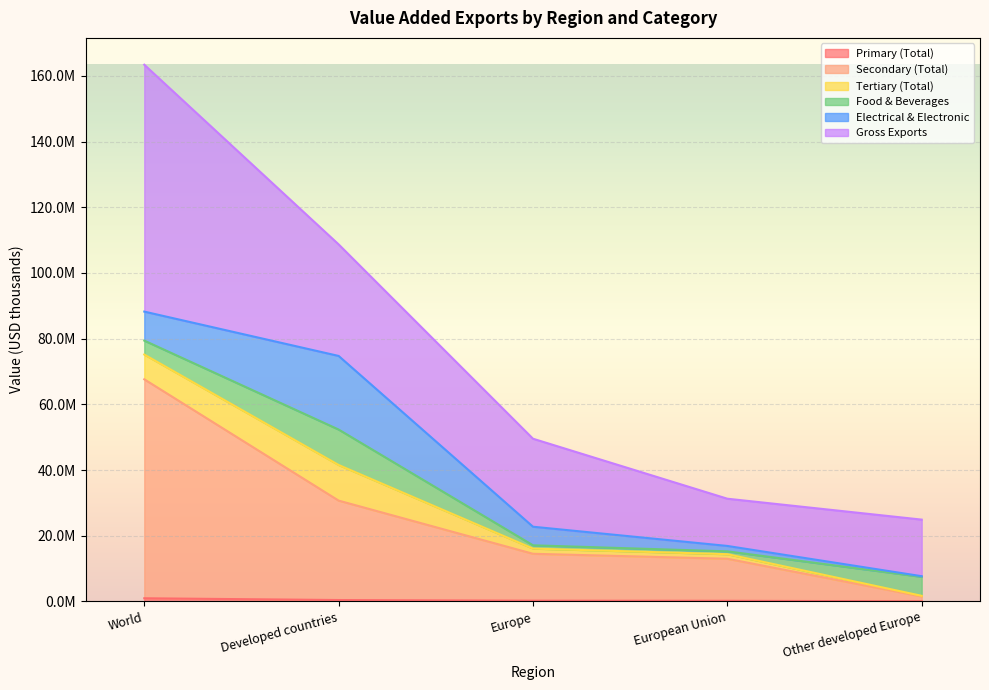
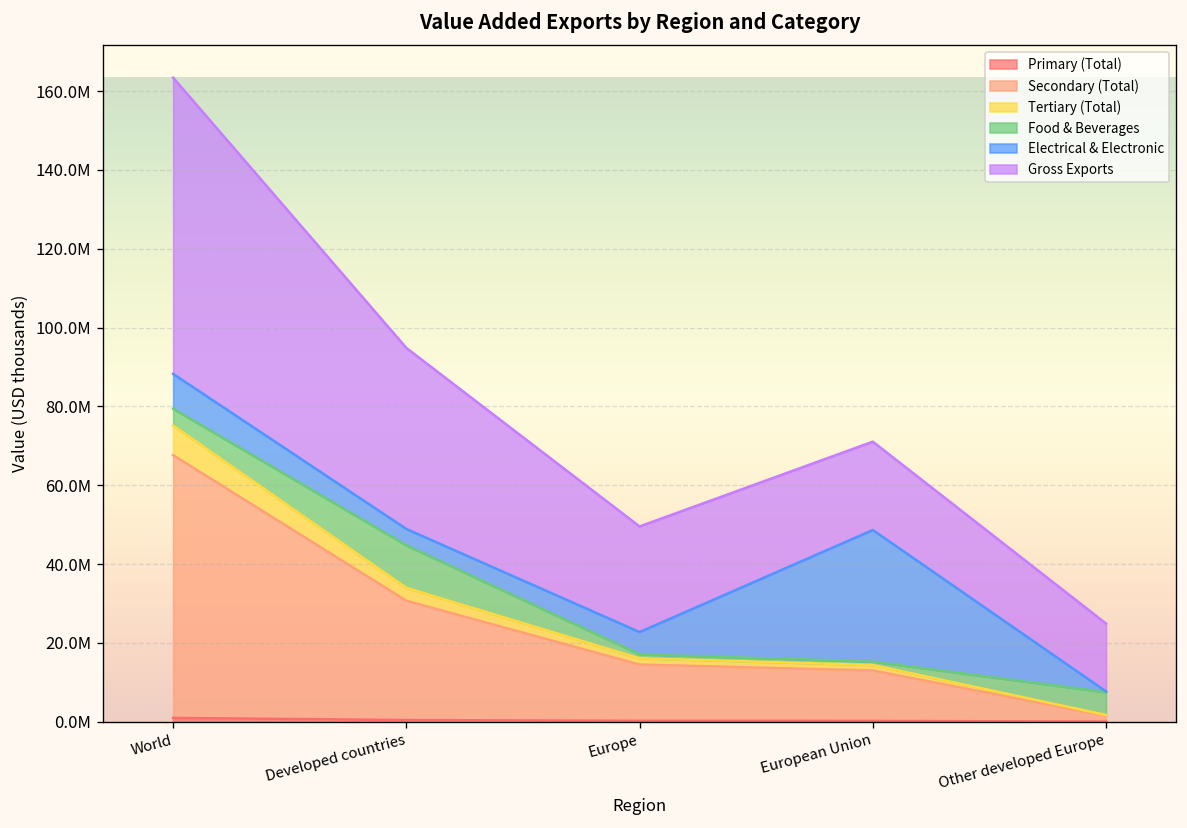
  {
    "Tertiary (Total)": {
      "World": 8000000,
-     "Developed countries": 11000000,
+     "Developed countries": 3000000,
      "Europe": 2000000,
      "European Union": 1000000
    },
    "Food & Beverages": {
      "World": 4000000,
      "Developed countries": 11000000,
      "Europe": 1000000,
      "European Union": 1000000
    },
    "Electrical & Electronic": {
      "World": 9000000,
-     "Developed countries": 22000000,
+     "Developed countries": 4000000,
      "Europe": 6000000,
-     "European Union": 2000000
+     "European Union": 33000000
    },
    "Gross Exports": {
      "World": 75000000,
-     "Developed countries": 34000000,
+     "Developed countries": 46000000,
      "Europe": 27000000,
-     "European Union": 14000000,
+     "European Union": 22000000,
      "Other developed Europe": 17000000
    }
  }
